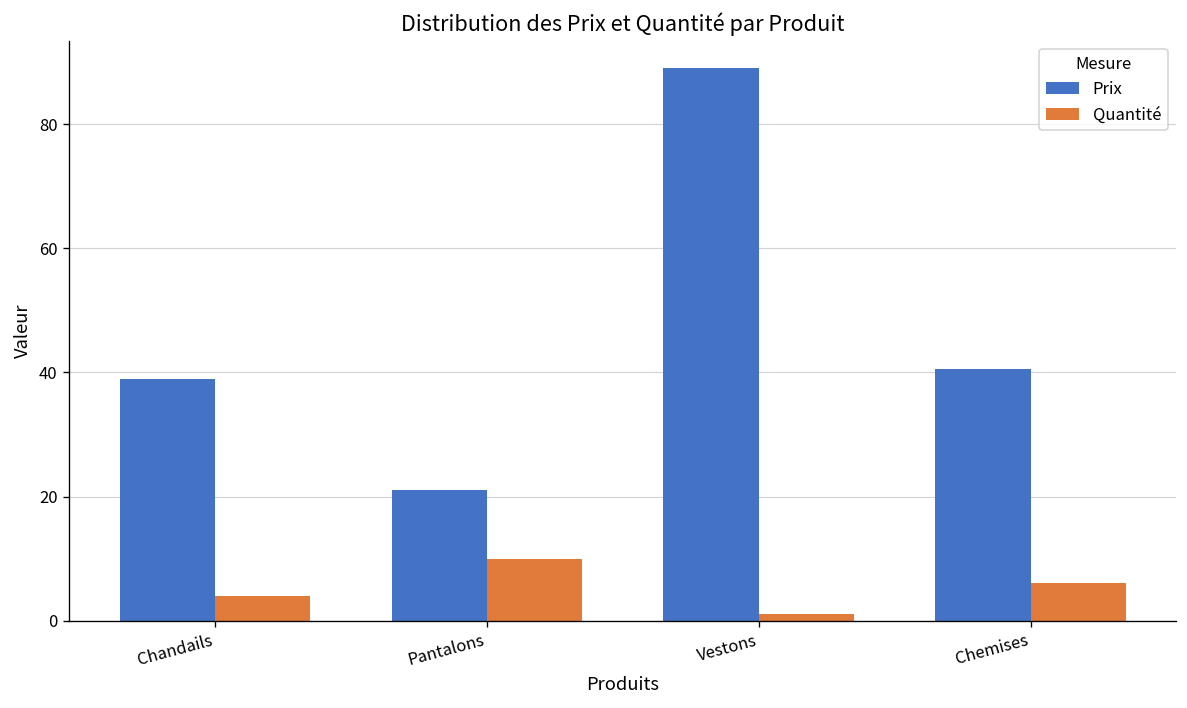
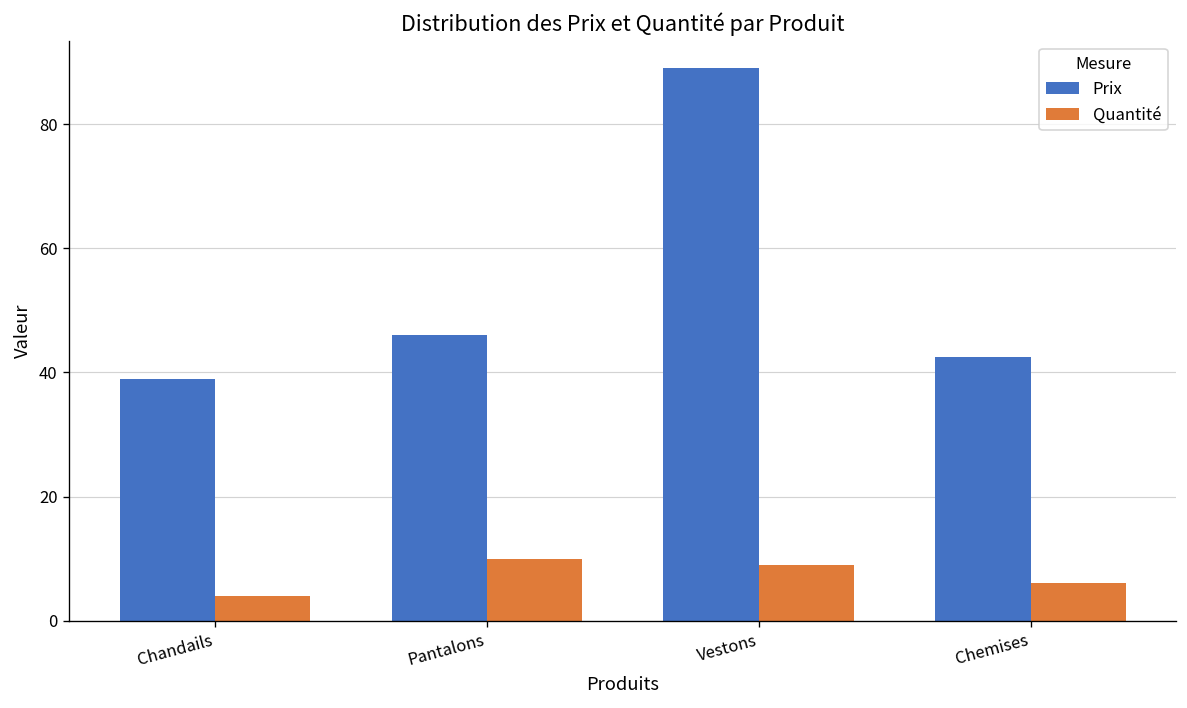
  {
    "Prix": {
      "Chandails": 39,
-     "Pantalons": 21,
+     "Pantalons": 46,
      "Vestons": 89,
-     "Chemises": 41
+     "Chemises": 43
    },
    "Quantité": {
      "Chandails": 4,
      "Pantalons": 10,
-     "Vestons": 1,
+     "Vestons": 9,
      "Chemises": 6
    }
  }
